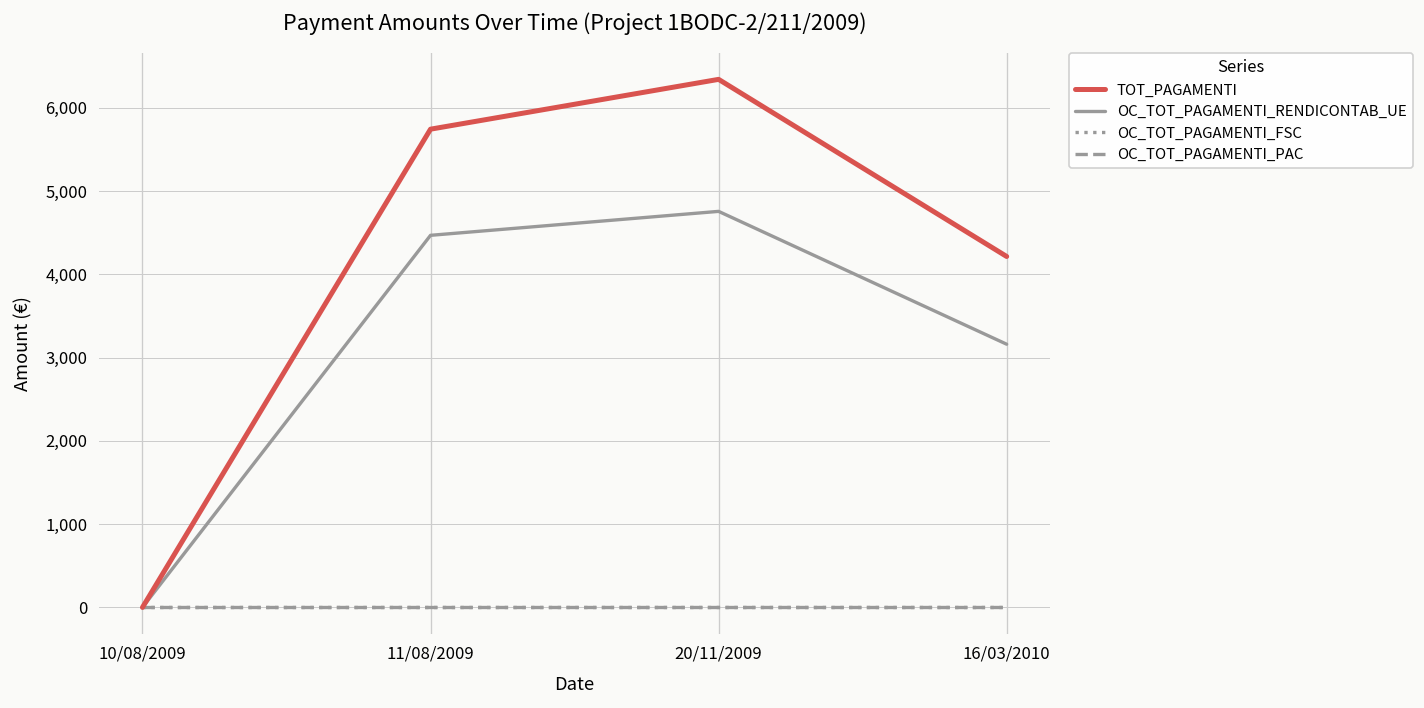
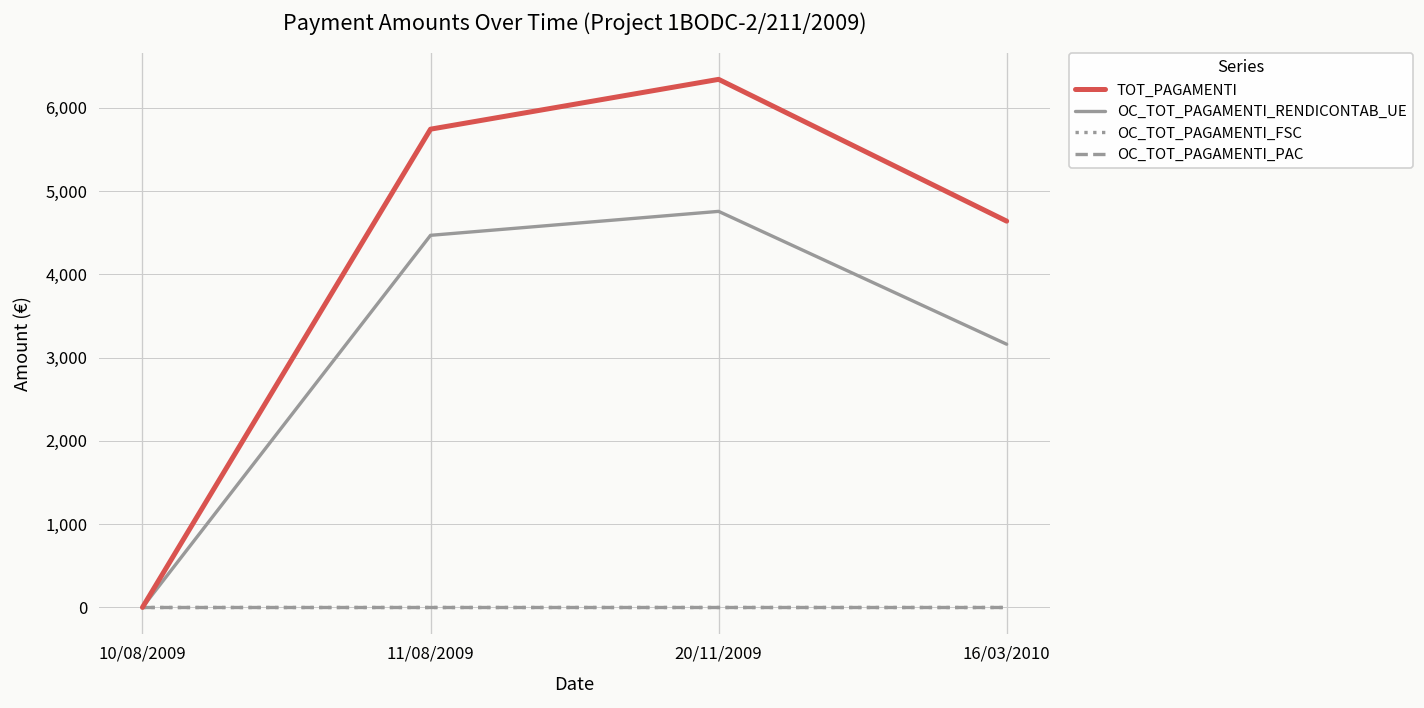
  {
    "TOT_PAGAMENTI": {
      "11/08/2009": "5,700",
      "20/11/2009": "6,300",
-     "16/03/2010": "4,200"
+     "16/03/2010": "4,600"
    }
  }
